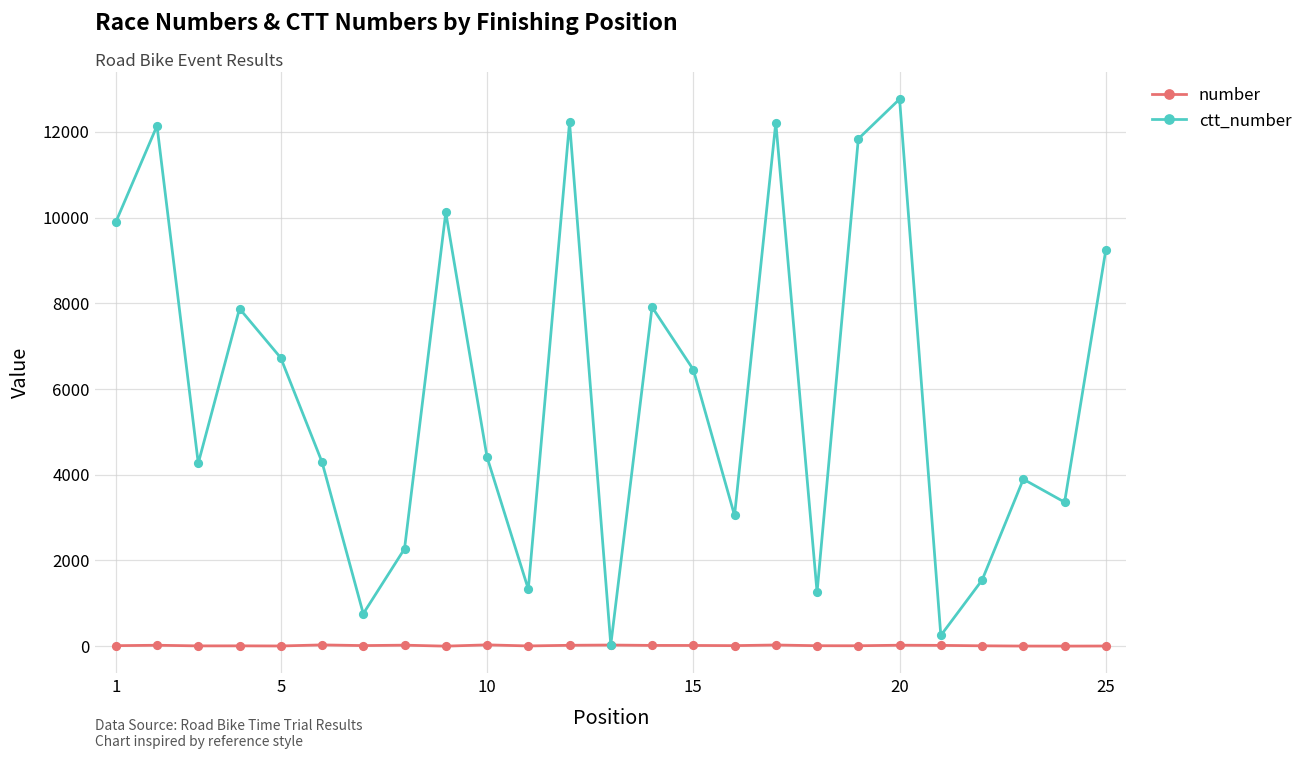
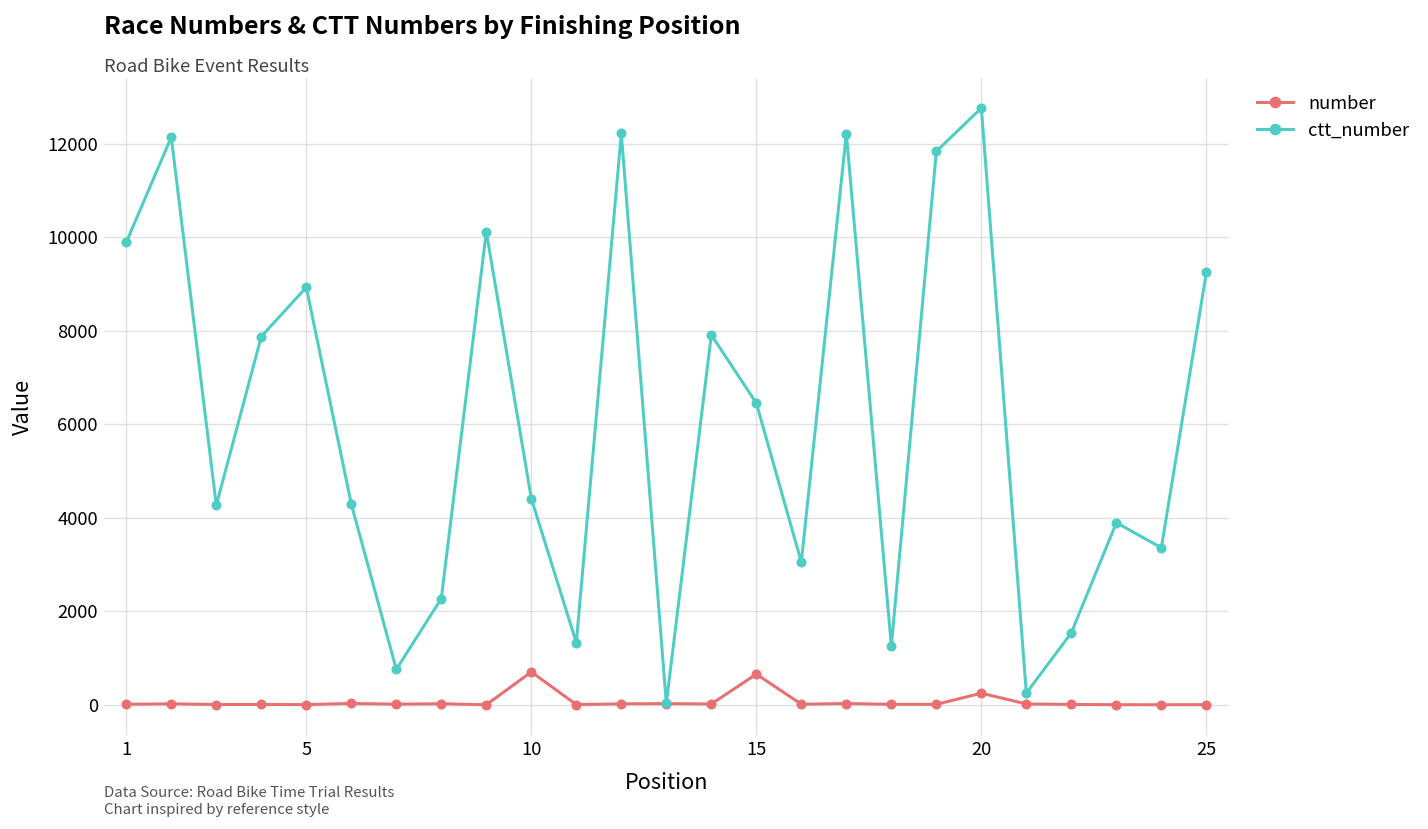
  {
    "number": {
      "1": 0,
      "5": 0,
-     "10": 0,
-     "15": 0,
-     "20": 0,
+     "10": 700,
+     "15": 700,
+     "20": 200,
      "25": 0
    },
    "ctt_number": {
      "1": 9900,
-     "5": 6700,
+     "5": 8900,
      "10": 4400,
      "15": 6500,
      "20": 12800,
      "25": 9200
    }
  }
